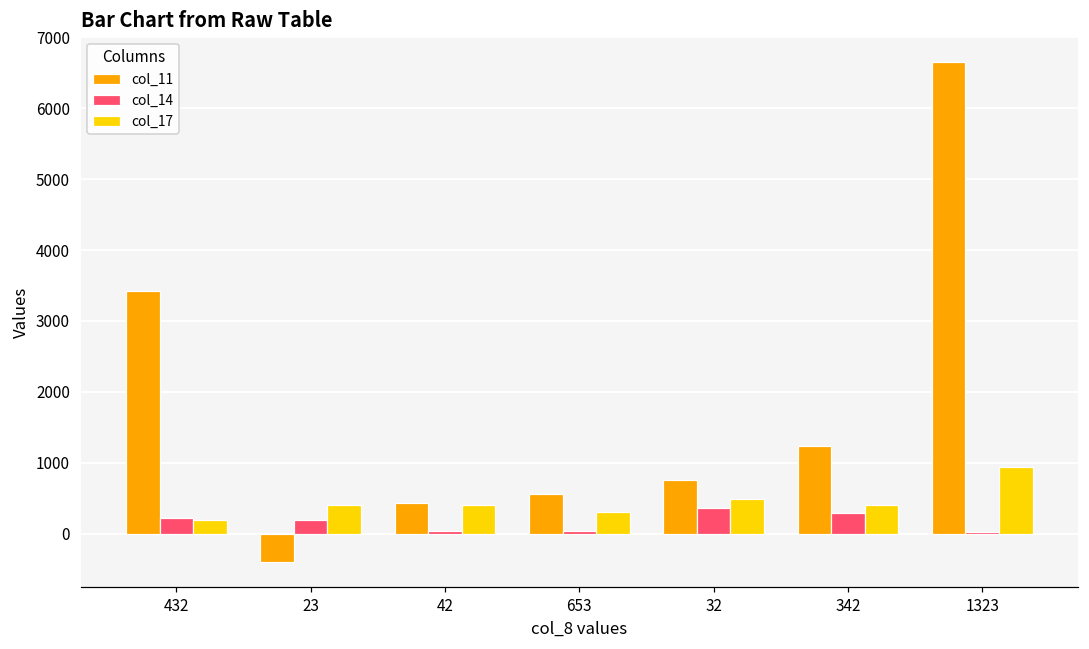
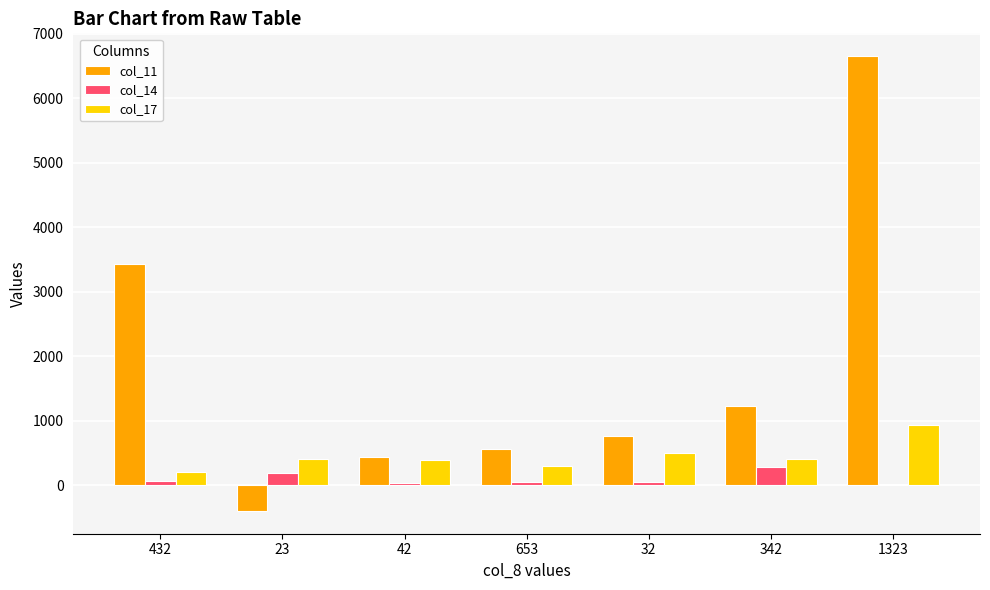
  {
    "col_14": {
-     "432": 200,
+     "432": 100,
      "23": 200,
      "653": 0,
-     "32": 400,
+     "32": 0,
      "342": 300
    }
  }
